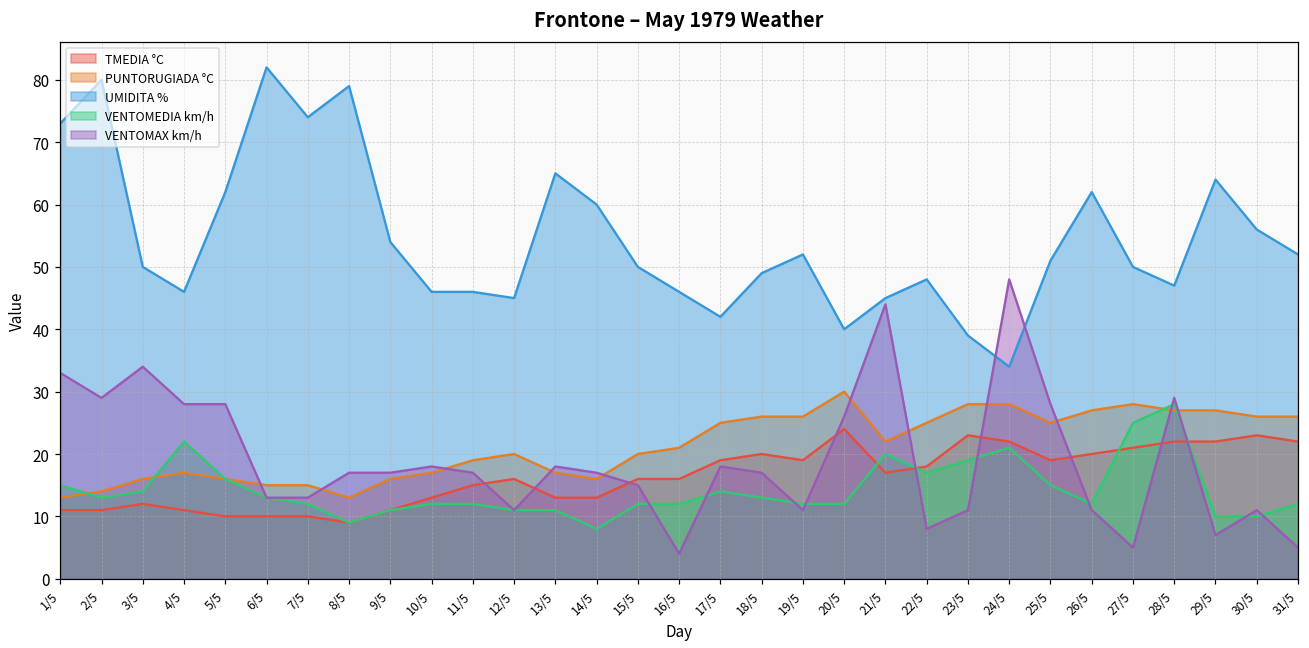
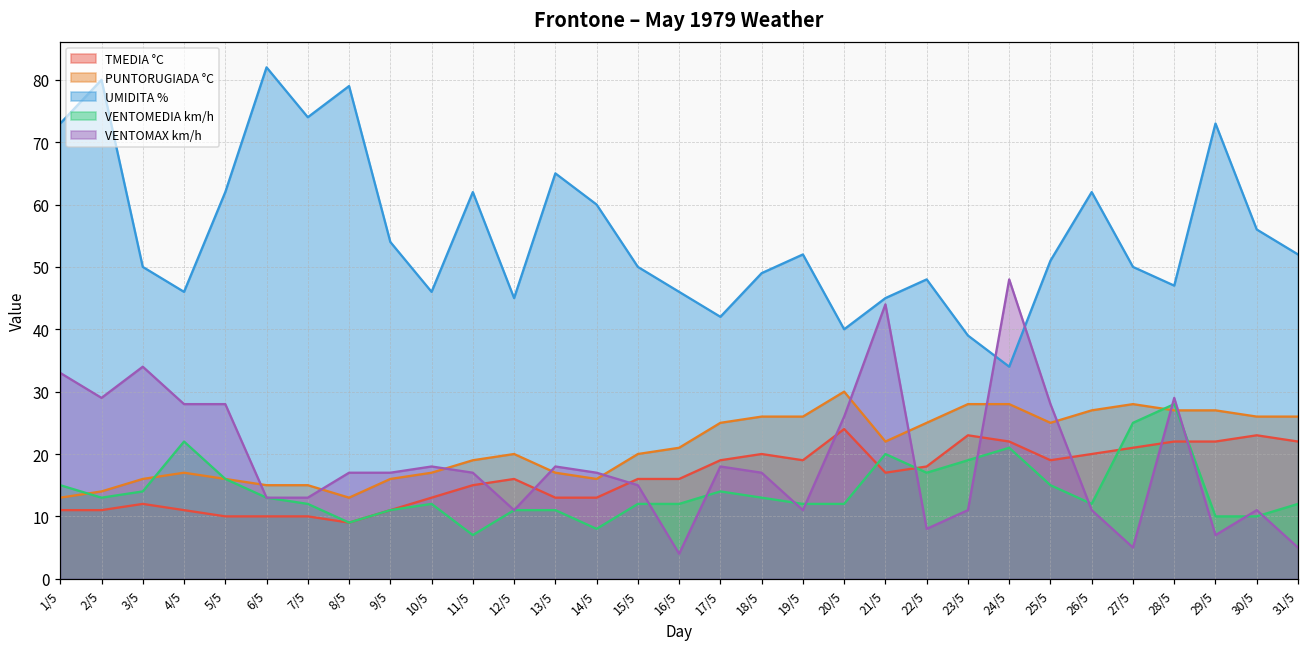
  {
    "UMIDITA %": {
      "1/5": 73,
      "3/5": 50,
      "4/5": 46,
      "5/5": 62,
      "6/5": 82,
      "7/5": 74,
      "8/5": 79,
      "9/5": 54,
      "10/5": 46,
-     "11/5": 46,
+     "11/5": 62,
      "12/5": 45,
      "13/5": 65,
      "14/5": 60,
      "15/5": 50,
      "16/5": 46,
      "17/5": 42,
      "18/5": 49,
      "19/5": 52,
      "20/5": 40,
      "21/5": 45,
      "22/5": 48,
      "23/5": 39,
      "24/5": 34,
      "25/5": 51,
      "26/5": 62,
      "27/5": 50,
      "28/5": 47,
-     "29/5": 64,
+     "29/5": 73,
      "30/5": 56,
      "31/5": 52
    },
    "VENTOMEDIA km/h": {
      "1/5": 15,
      "2/5": 13,
      "3/5": 14,
      "4/5": 22,
      "7/5": 12,
      "10/5": 12,
-     "11/5": 12,
+     "11/5": 7,
      "13/5": 11,
      "14/5": 8,
      "15/5": 12,
      "16/5": 12,
      "17/5": 14,
      "18/5": 13,
      "19/5": 12,
      "20/5": 12,
      "21/5": 20,
      "22/5": 17,
      "23/5": 19,
      "24/5": 21,
      "25/5": 15,
      "26/5": 12,
      "27/5": 25,
      "28/5": 28,
      "29/5": 10,
      "30/5": 10,
      "31/5": 12
    },
    "VENTOMAX km/h": {
      "1/5": 33,
      "2/5": 29,
      "3/5": 34,
      "4/5": 28,
      "5/5": 28,
      "7/5": 13,
      "8/5": 17,
      "9/5": 17,
      "10/5": 18,
      "11/5": 17,
      "13/5": 18,
      "14/5": 17,
      "15/5": 15,
      "16/5": 4,
      "17/5": 18,
      "18/5": 17,
      "19/5": 11,
      "20/5": 26,
      "21/5": 44,
      "22/5": 8,
      "23/5": 11,
      "24/5": 48,
      "25/5": 28,
      "26/5": 11,
      "27/5": 5,
      "28/5": 29,
      "29/5": 7,
      "30/5": 11,
      "31/5": 5
    }
  }
